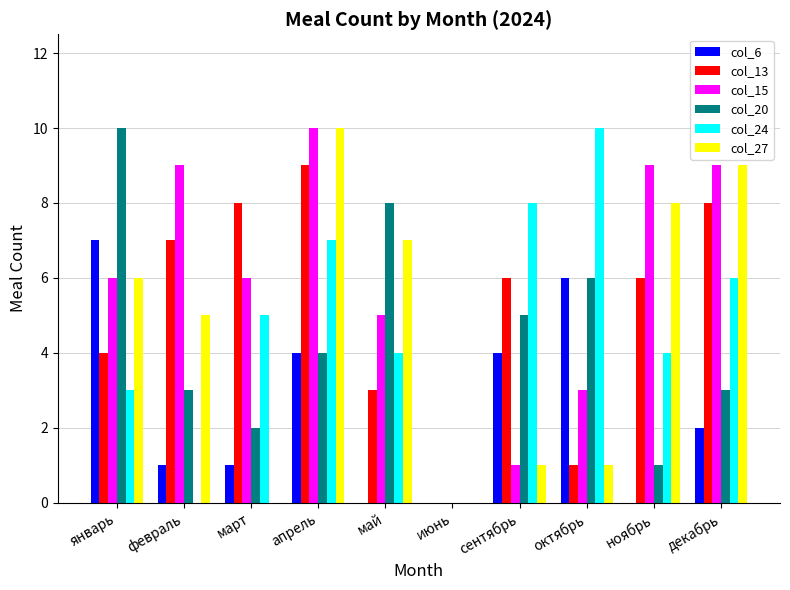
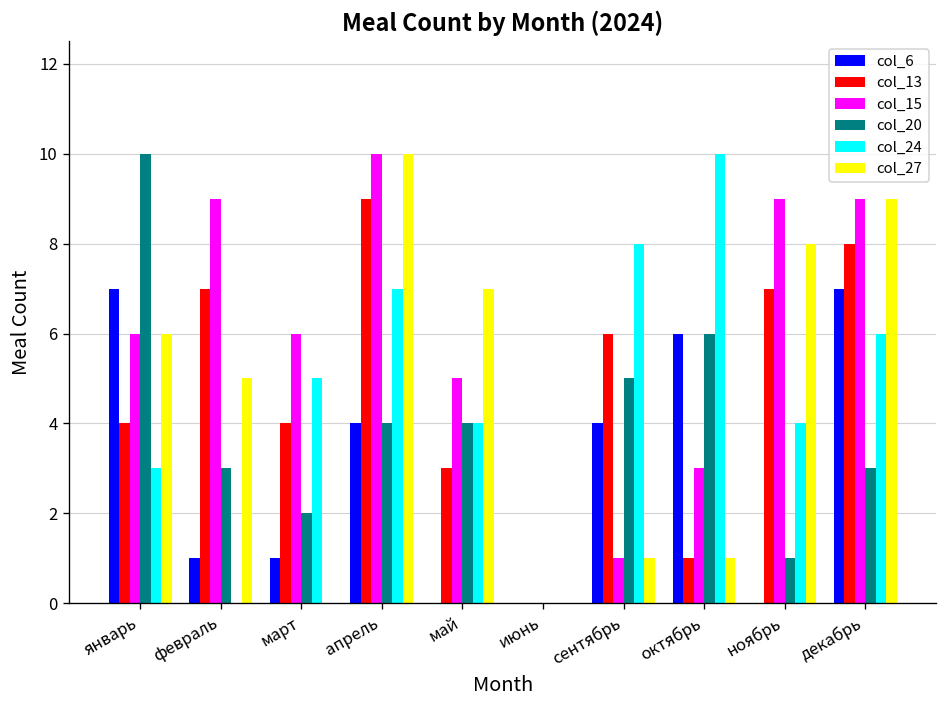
  {
    "col_6": {
      "январь": 7,
      "февраль": 1,
      "март": 1,
      "апрель": 4,
      "май": 0,
      "июнь": 0,
      "сентябрь": 4,
      "октябрь": 6,
      "ноябрь": 0,
-     "декабрь": 2
+     "декабрь": 7
    },
    "col_13": {
      "январь": 4,
      "февраль": 7,
-     "март": 8,
+     "март": 4,
      "апрель": 9,
      "май": 3,
      "июнь": 0,
      "сентябрь": 6,
      "октябрь": 1,
-     "ноябрь": 6,
+     "ноябрь": 7,
      "декабрь": 8
    },
    "col_15": {
      "январь": 6,
      "февраль": 9,
      "март": 6,
      "апрель": 10,
      "май": 5,
      "июнь": 0,
      "сентябрь": 1,
      "октябрь": 3,
      "ноябрь": 9,
      "декабрь": 9
    },
    "col_20": {
      "январь": 10,
      "февраль": 3,
      "март": 2,
      "апрель": 4,
-     "май": 8,
+     "май": 4,
      "июнь": 0,
      "сентябрь": 5,
      "октябрь": 6,
      "ноябрь": 1,
      "декабрь": 3
    },
    "col_24": {
      "январь": 3,
      "февраль": 0,
      "март": 5,
      "апрель": 7,
      "май": 4,
      "июнь": 0,
      "сентябрь": 8,
      "октябрь": 10,
      "ноябрь": 4,
      "декабрь": 6
    },
    "col_27": {
      "январь": 6,
      "февраль": 5,
      "март": 0,
      "апрель": 10,
      "май": 7,
      "июнь": 0,
      "сентябрь": 1,
      "октябрь": 1,
      "ноябрь": 8,
      "декабрь": 9
    }
  }
